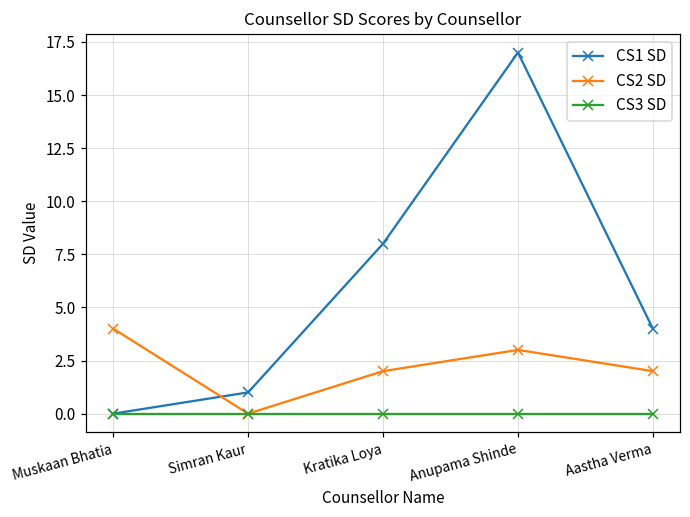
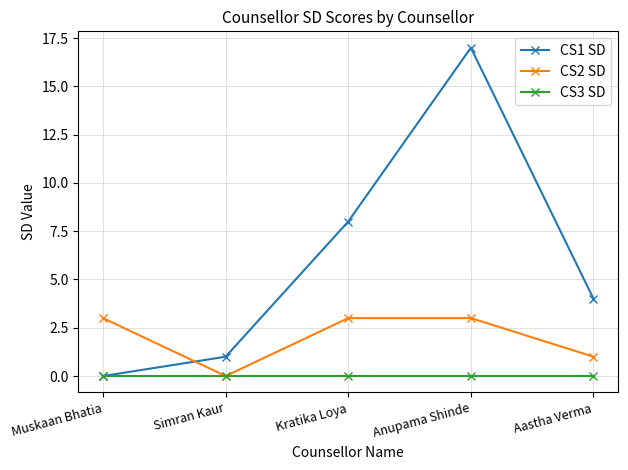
  {
    "CS1 SD": {
      "Simran Kaur": 1,
      "Kratika Loya": 8,
      "Anupama Shinde": 17,
      "Aastha Verma": 4
    },
    "CS2 SD": {
-     "Muskaan Bhatia": 4,
-     "Kratika Loya": 2,
+     "Muskaan Bhatia": 3,
+     "Kratika Loya": 3,
      "Anupama Shinde": 3,
-     "Aastha Verma": 2
+     "Aastha Verma": 1
    },
    "CS3 SD": {
      "Kratika Loya": 0,
      "Anupama Shinde": 0,
      "Aastha Verma": 0
    }
  }
